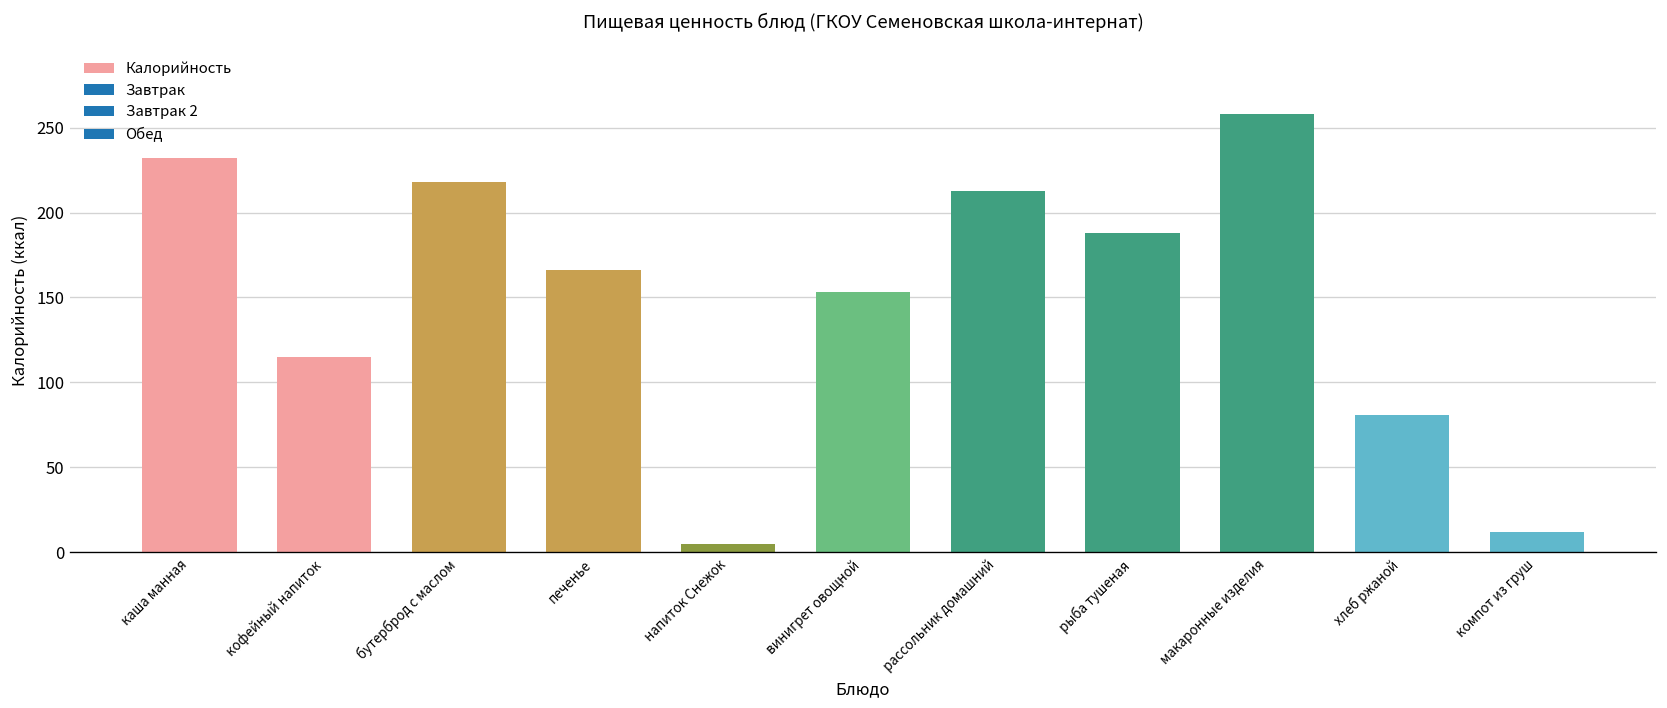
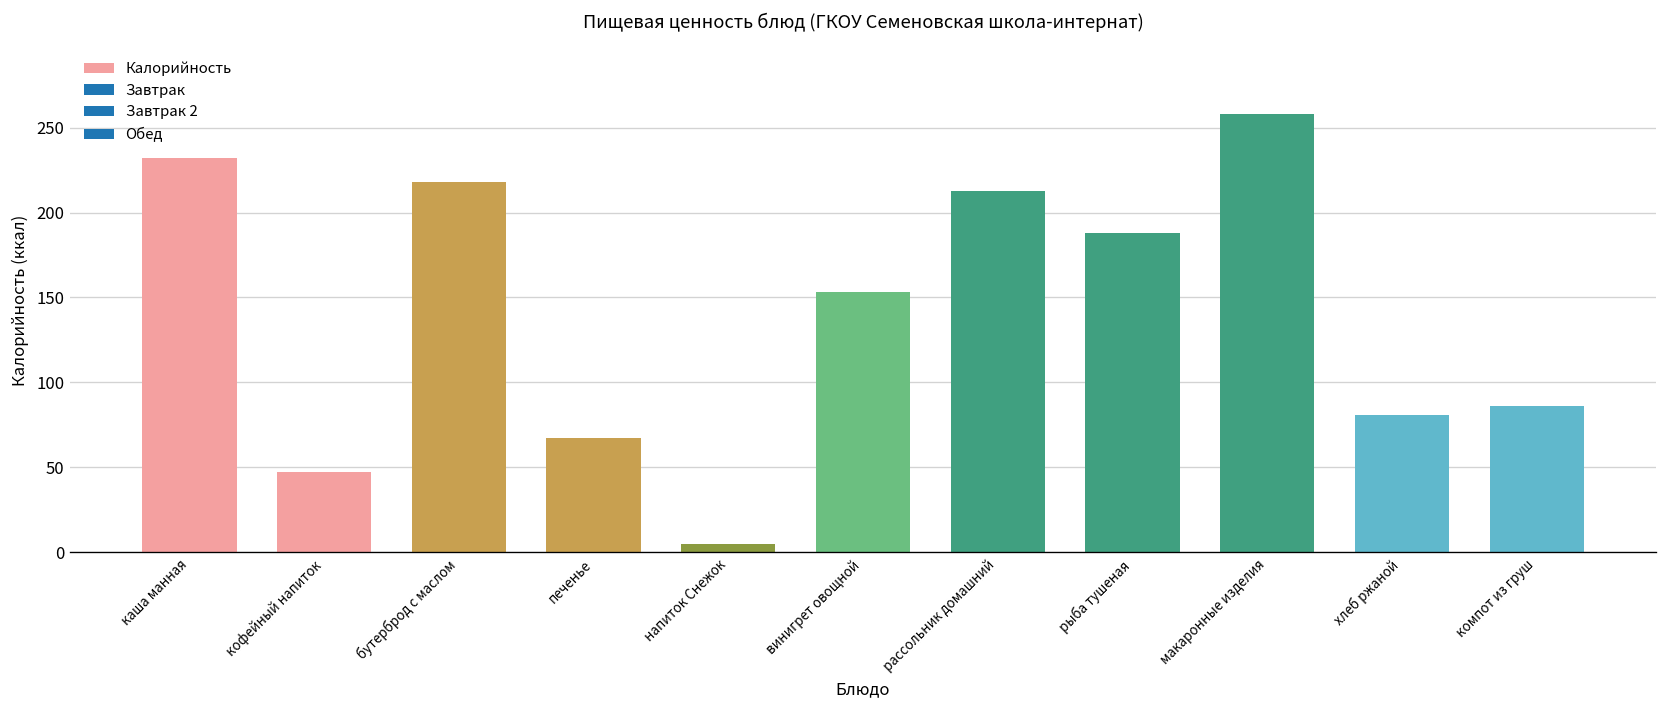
  {
    "каша манная": 232,
-   "кофейный напиток": 115,
+   "кофейный напиток": 47,
    "бутерброд с маслом": 218,
-   "печенье": 166,
+   "печенье": 67,
    "напиток Снежок": 5,
    "винигрет овощной": 153,
    "рассольник домашний": 213,
    "рыба тушеная": 188,
    "макаронные изделия": 258,
    "хлеб ржаной": 81,
-   "компот из груш": 12
+   "компот из груш": 86
  }
